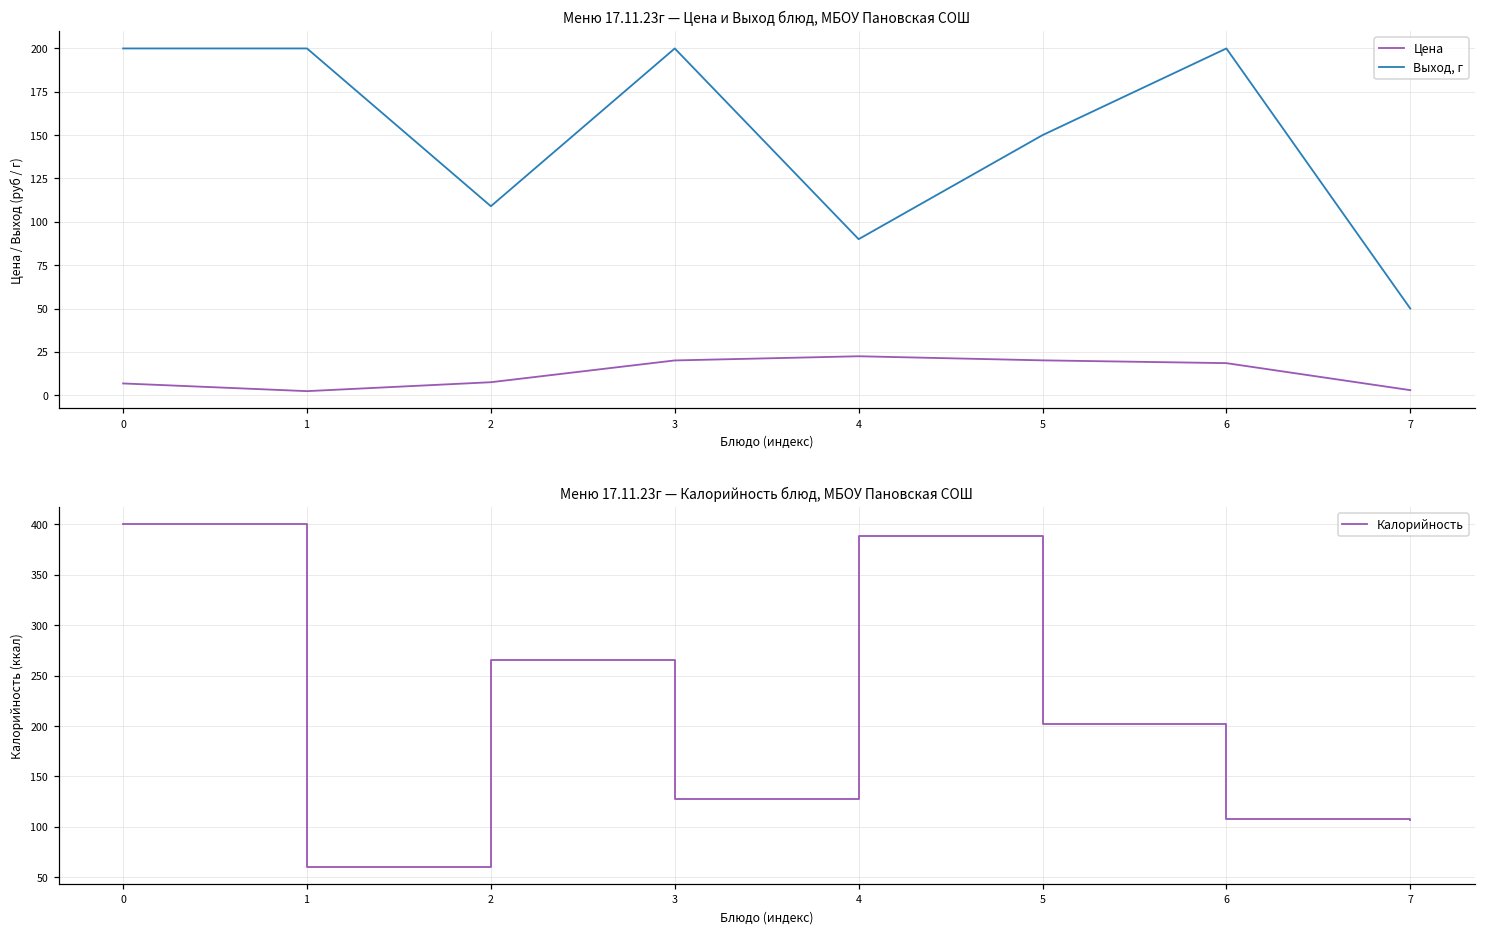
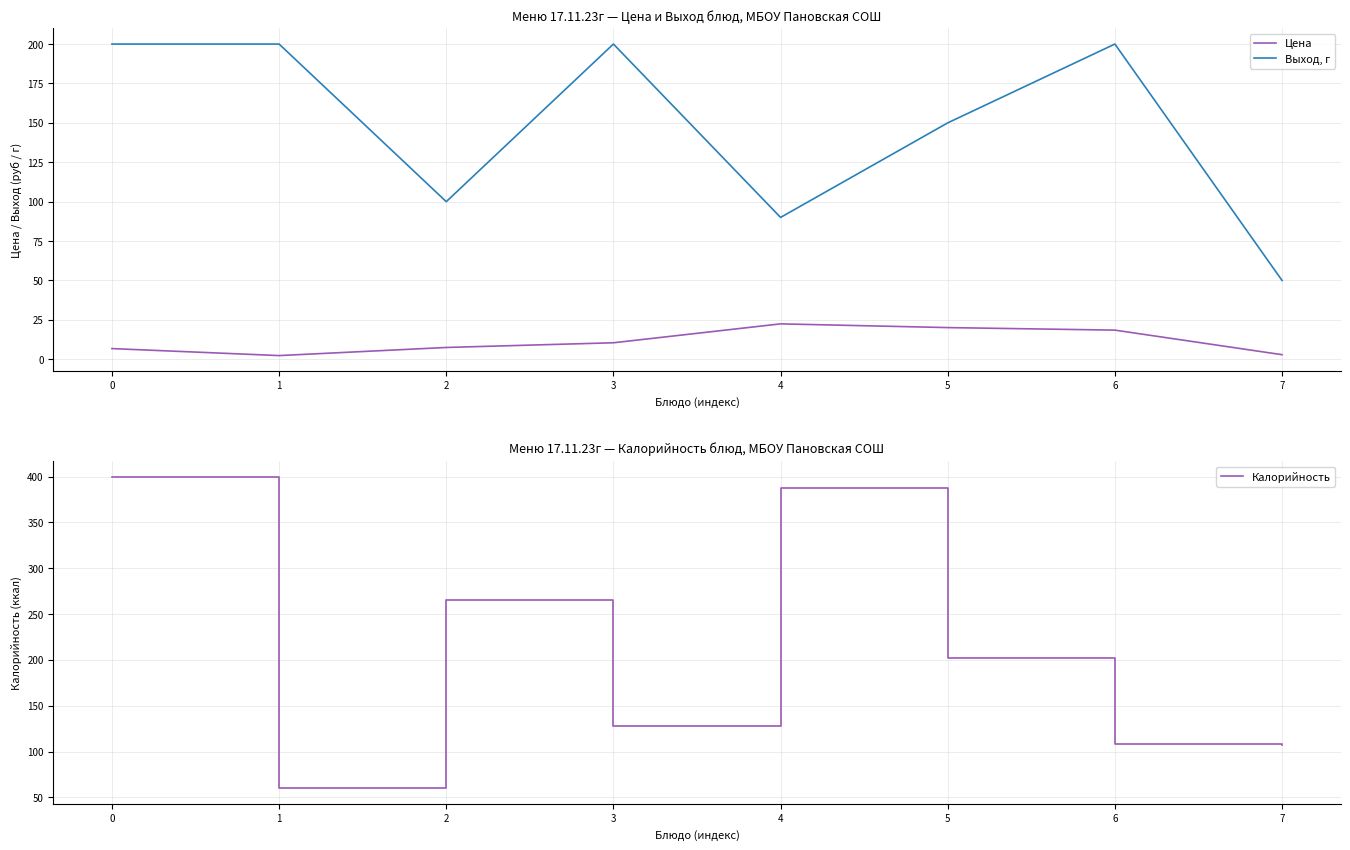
  {
    "Меню 17.11.23г — Цена и Выход блюд, МБОУ Пановская СОШ": {
      "Цена": {
        "0": 7,
        "1": 2,
        "2": 8,
-       "3": 20,
+       "3": 10,
        "4": 22,
        "5": 20,
        "6": 19,
        "7": 3
      },
      "Выход, г": {
        "0": 200,
        "1": 200,
-       "2": 109,
+       "2": 100,
        "3": 200,
        "4": 90,
        "5": 150,
        "6": 200,
        "7": 50
      }
    },
    "Меню 17.11.23г — Калорийность блюд, МБОУ Пановская СОШ": {
      "0": 400,
      "1": 60,
      "2": 270,
      "3": 130,
      "4": 390,
      "5": 200,
      "6": 110,
      "7": 110
    }
  }
